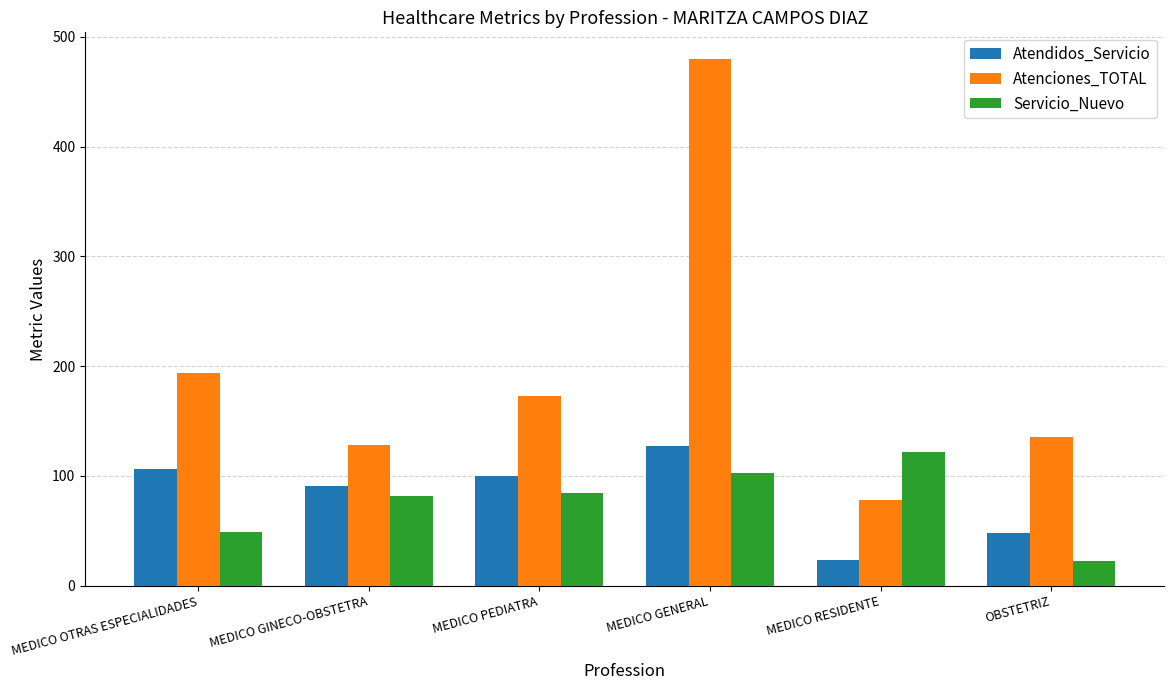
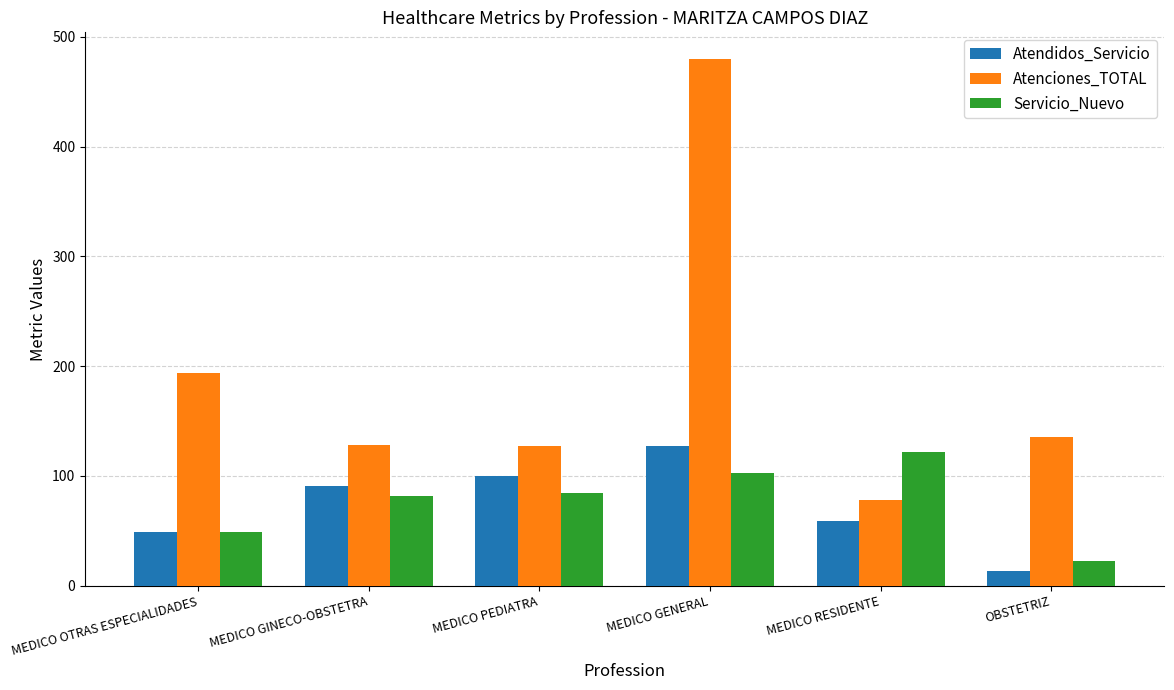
  {
    "Atendidos_Servicio": {
-     "MEDICO OTRAS ESPECIALIDADES": 106,
+     "MEDICO OTRAS ESPECIALIDADES": 49,
      "MEDICO GINECO-OBSTETRA": 91,
      "MEDICO PEDIATRA": 100,
      "MEDICO GENERAL": 127,
-     "MEDICO RESIDENTE": 23,
-     "OBSTETRIZ": 48
+     "MEDICO RESIDENTE": 59,
+     "OBSTETRIZ": 13
    },
    "Atenciones_TOTAL": {
      "MEDICO OTRAS ESPECIALIDADES": 194,
      "MEDICO GINECO-OBSTETRA": 128,
-     "MEDICO PEDIATRA": 173,
+     "MEDICO PEDIATRA": 127,
      "MEDICO GENERAL": 480,
      "MEDICO RESIDENTE": 78,
      "OBSTETRIZ": 135
    },
    "Servicio_Nuevo": {
      "MEDICO OTRAS ESPECIALIDADES": 49,
      "MEDICO GINECO-OBSTETRA": 82,
      "MEDICO PEDIATRA": 84,
      "MEDICO GENERAL": 103,
      "MEDICO RESIDENTE": 122,
      "OBSTETRIZ": 22
    }
  }
